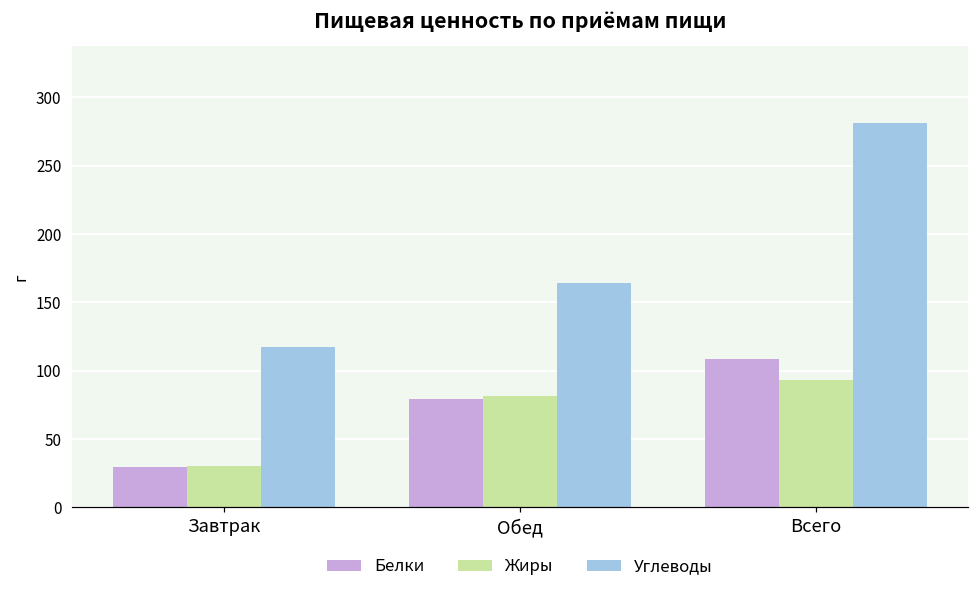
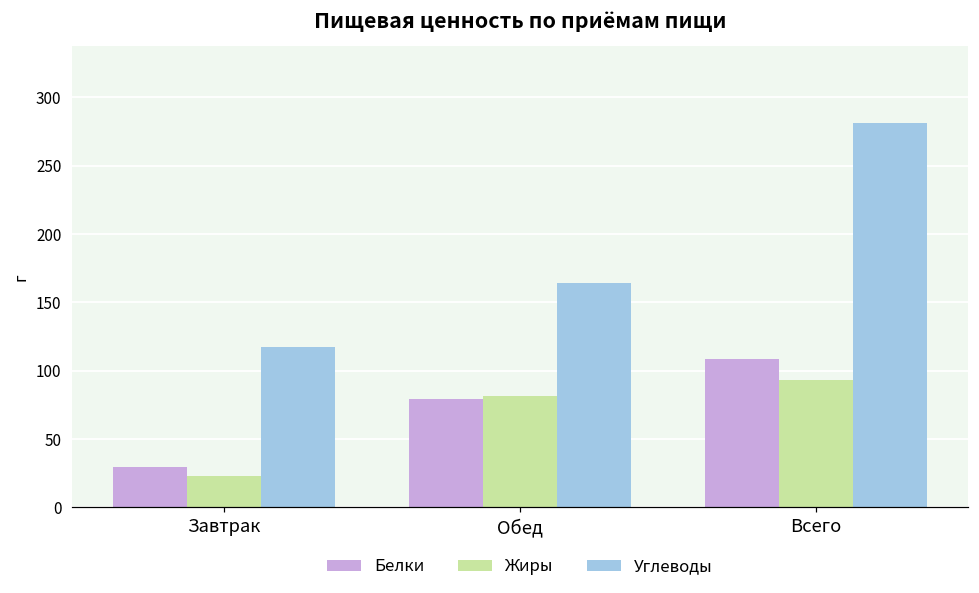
  {
    "Жиры": {
-     "Завтрак": 30,
+     "Завтрак": 23,
      "Обед": 81,
      "Всего": 93
    }
  }
